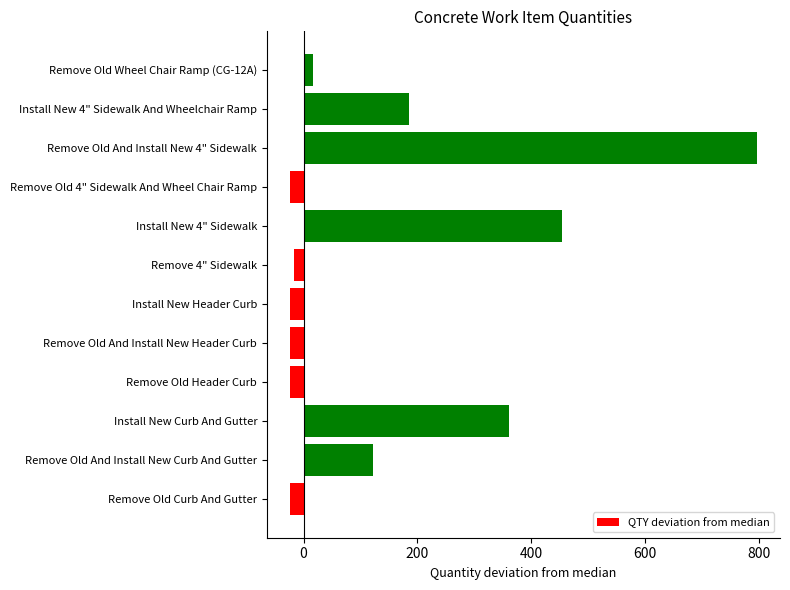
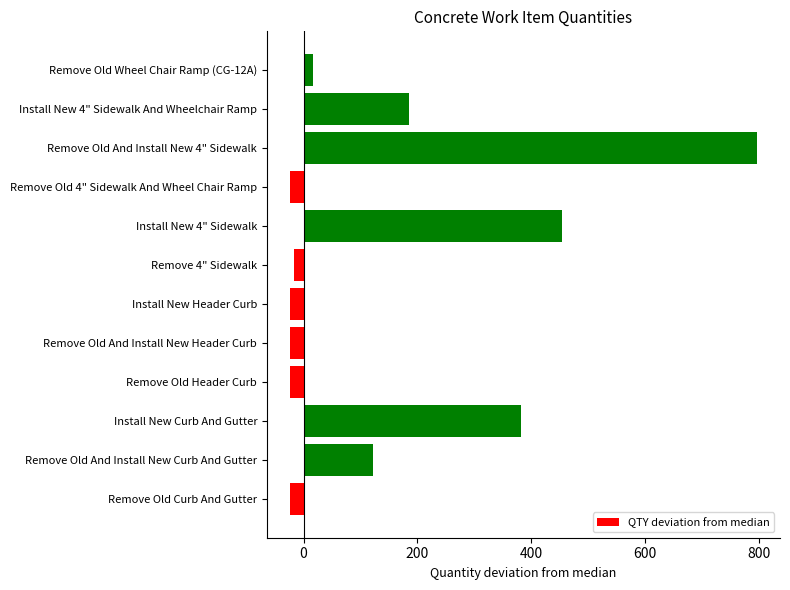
  {
    "Remove Old Wheel Chair Ramp (CG-12A)": 20,
    "Install New 4\" Sidewalk And Wheelchair Ramp": 180,
    "Remove Old And Install New 4\" Sidewalk": 800,
    "Remove Old 4\" Sidewalk And Wheel Chair Ramp": -20,
    "Install New 4\" Sidewalk": 450,
    "Remove 4\" Sidewalk": -20,
    "Install New Header Curb": -20,
    "Remove Old And Install New Header Curb": -20,
    "Remove Old Header Curb": -20,
-   "Install New Curb And Gutter": 360,
+   "Install New Curb And Gutter": 380,
    "Remove Old And Install New Curb And Gutter": 120,
    "Remove Old Curb And Gutter": -20
  }
